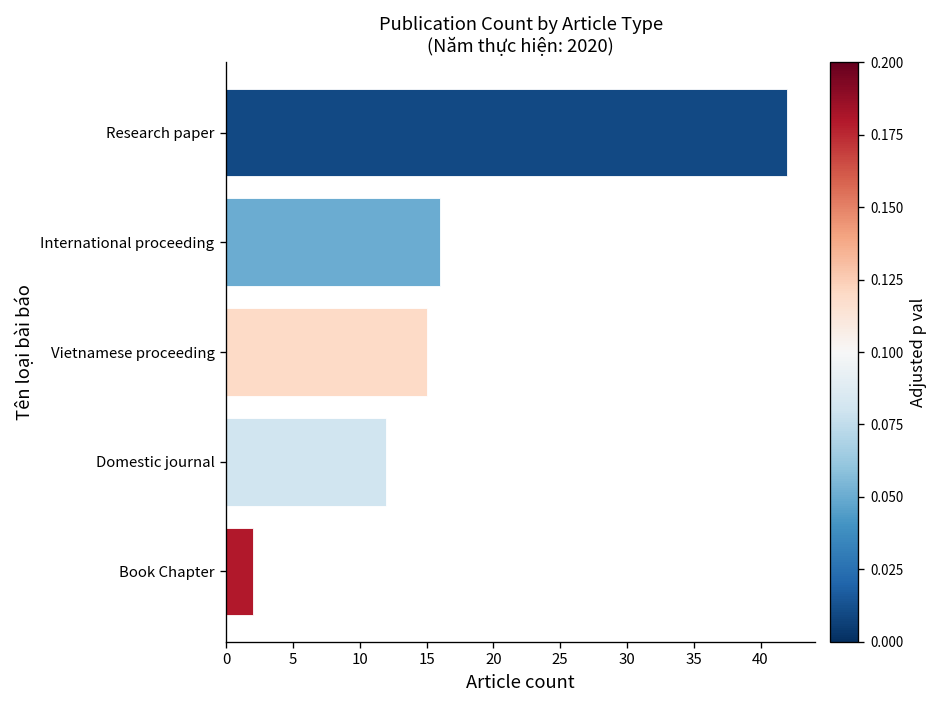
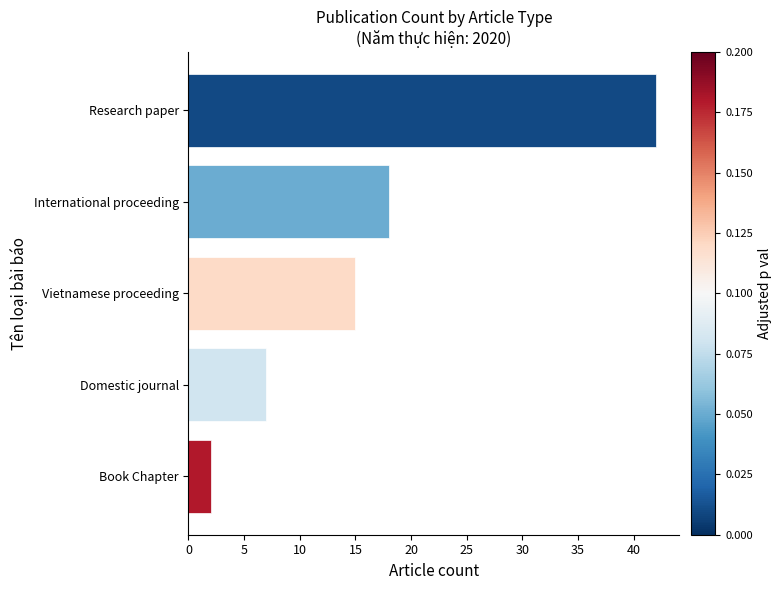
  {
    "Research paper": 42,
-   "International proceeding": 16,
+   "International proceeding": 18,
    "Vietnamese proceeding": 15,
-   "Domestic journal": 12,
+   "Domestic journal": 7,
    "Book Chapter": 2
  }
